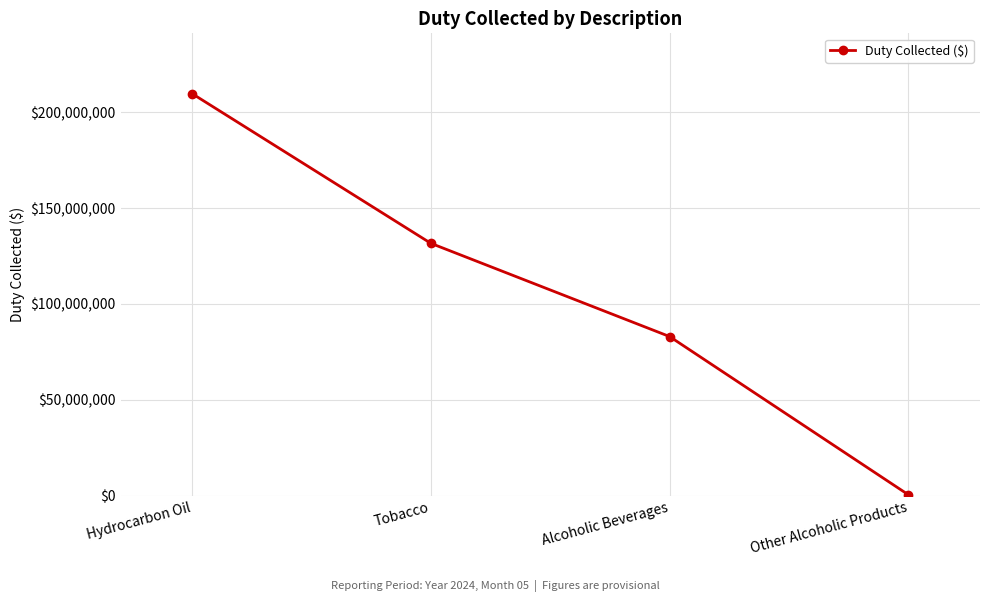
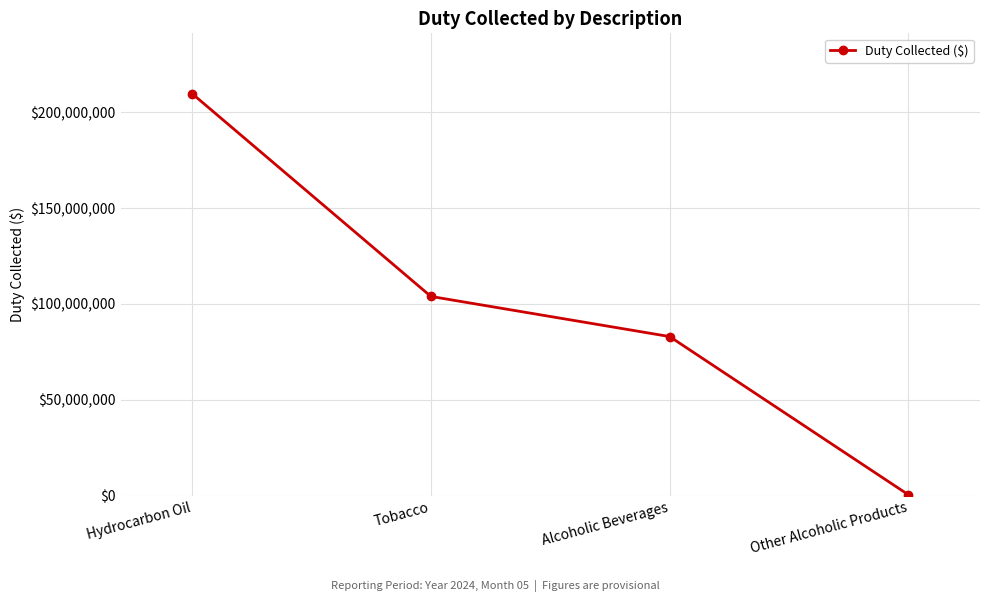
  {
    "Hydrocarbon Oil": "$210,000,000",
-   "Tobacco": "$132,000,000",
+   "Tobacco": "$104,000,000",
    "Alcoholic Beverages": "$83,000,000",
    "Other Alcoholic Products": "$1,000,000"
  }
